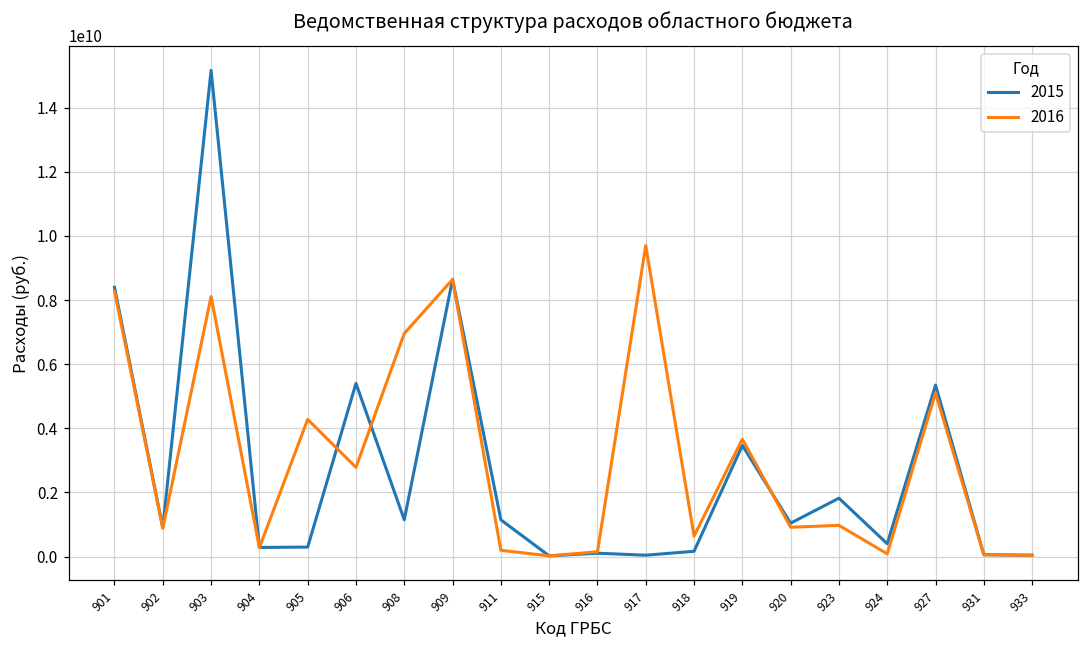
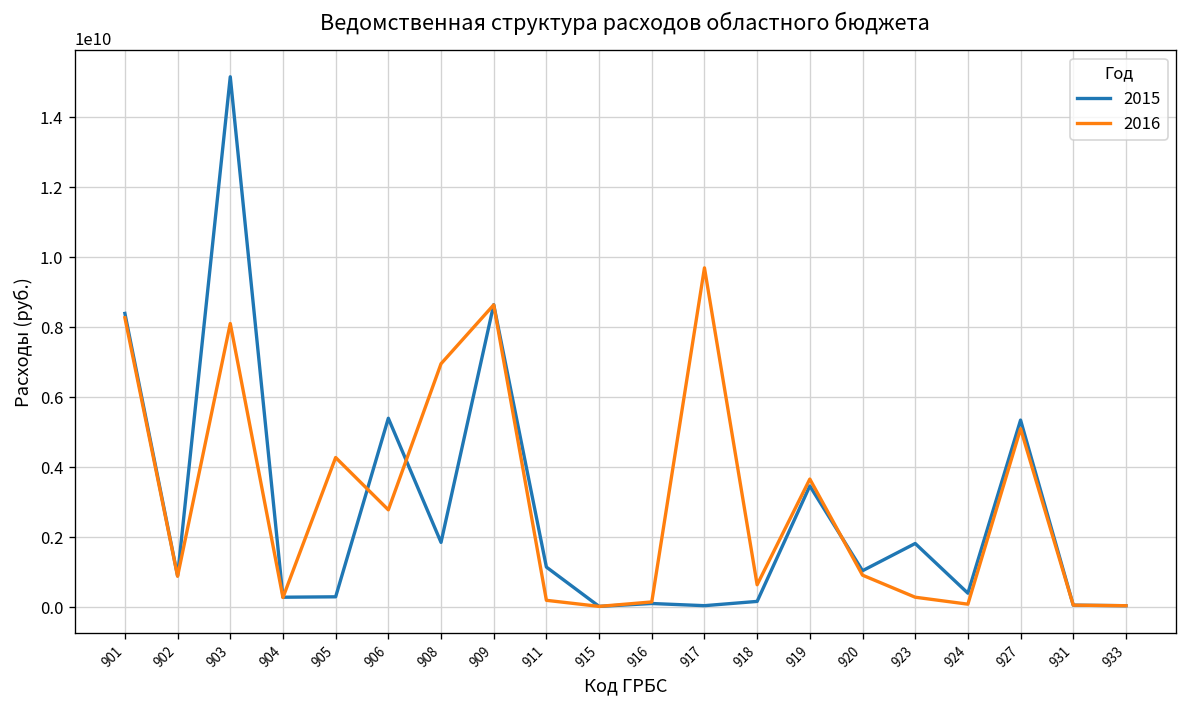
  {
    "2015": {
      "901": 8400000000,
      "903": 15200000000,
      "905": 300000000,
      "906": 5400000000,
-     "908": 1100000000,
+     "908": 1900000000,
      "911": 1100000000,
      "917": 0,
      "918": 200000000,
      "919": 3500000000,
      "920": 1000000000,
      "923": 1800000000,
      "924": 400000000,
      "927": 5300000000
    },
    "2016": {
      "901": 8300000000,
      "903": 8100000000,
      "905": 4300000000,
      "906": 2800000000,
      "908": 7000000000,
      "911": 200000000,
      "917": 9700000000,
      "918": 600000000,
      "919": 3700000000,
      "920": 900000000,
-     "923": 1000000000,
+     "923": 300000000,
      "924": 100000000,
      "927": 5100000000
    }
  }
